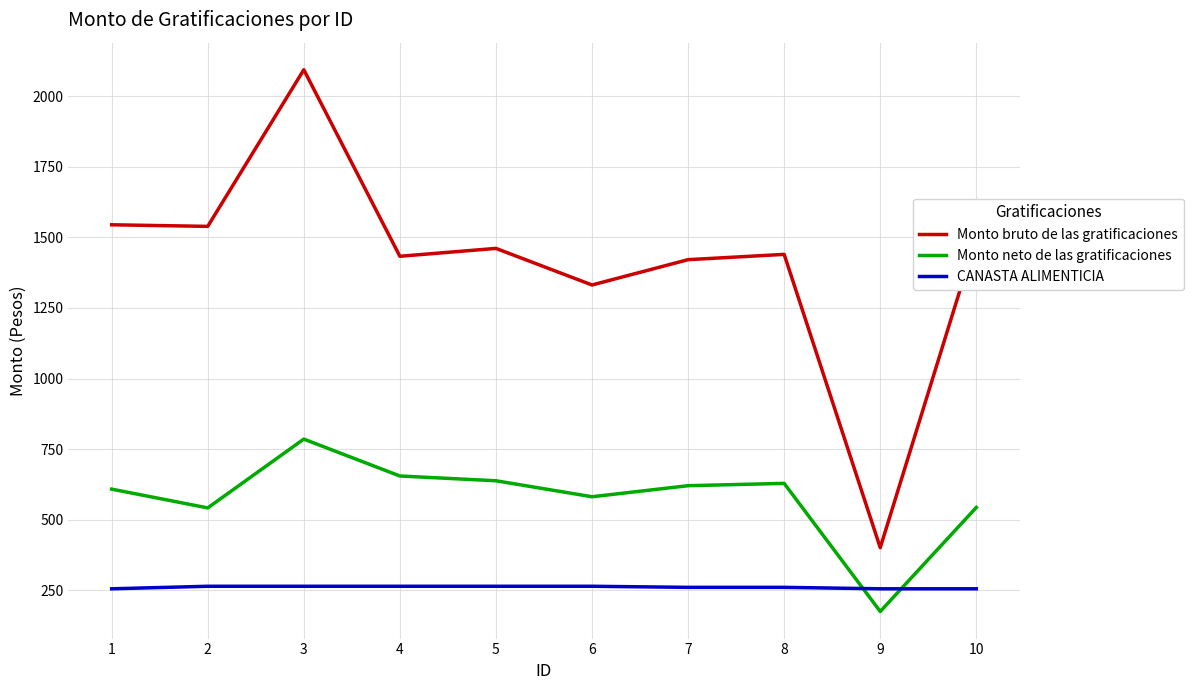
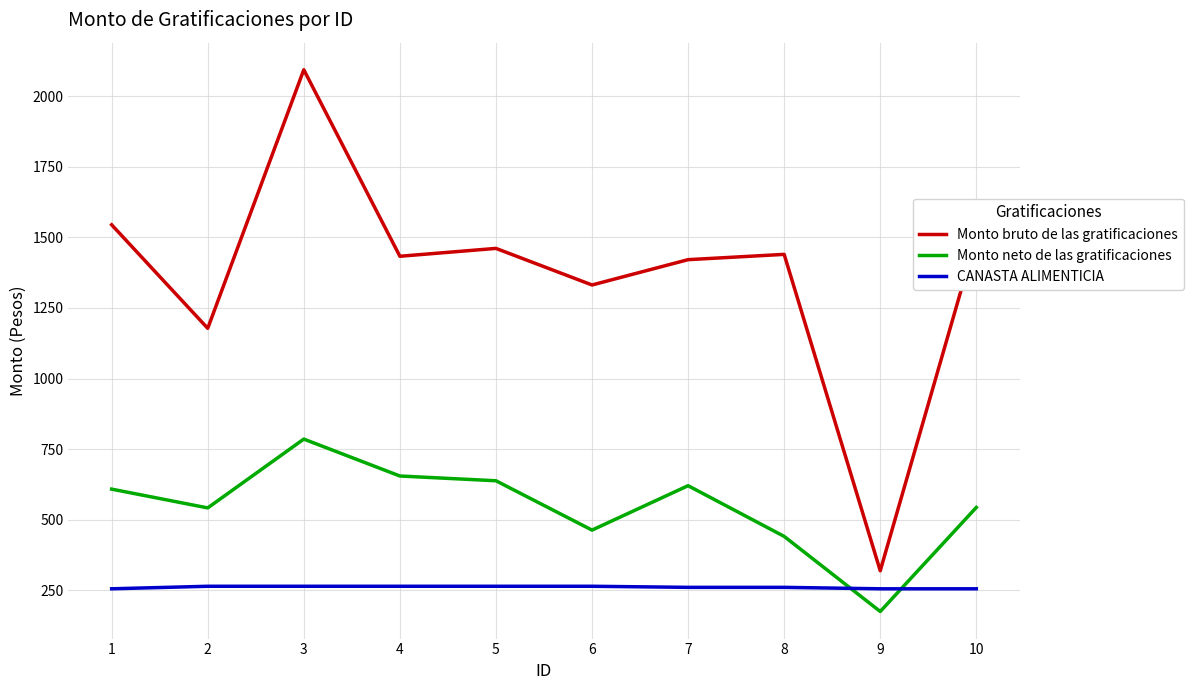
  {
    "Monto bruto de las gratificaciones": {
      "1": 1540,
-     "2": 1540,
+     "2": 1180,
      "3": 2090,
      "4": 1430,
      "5": 1460,
      "6": 1330,
      "7": 1420,
      "8": 1440,
-     "9": 400
+     "9": 320
    },
    "Monto neto de las gratificaciones": {
      "1": 610,
      "2": 540,
      "3": 790,
      "4": 660,
      "5": 640,
-     "6": 580,
+     "6": 460,
      "7": 620,
-     "8": 630,
+     "8": 440,
      "9": 180,
      "10": 540
    },
    "CANASTA ALIMENTICIA": {
      "1": 260,
      "2": 260,
      "3": 260,
      "4": 260,
      "5": 260,
      "6": 260,
      "7": 260,
      "8": 260,
      "9": 260,
      "10": 260
    }
  }
